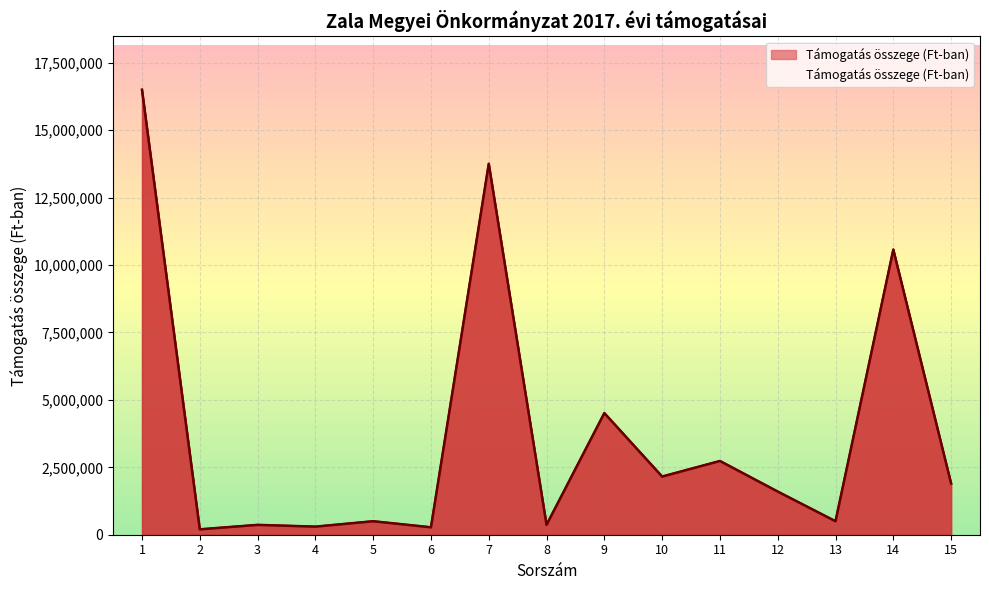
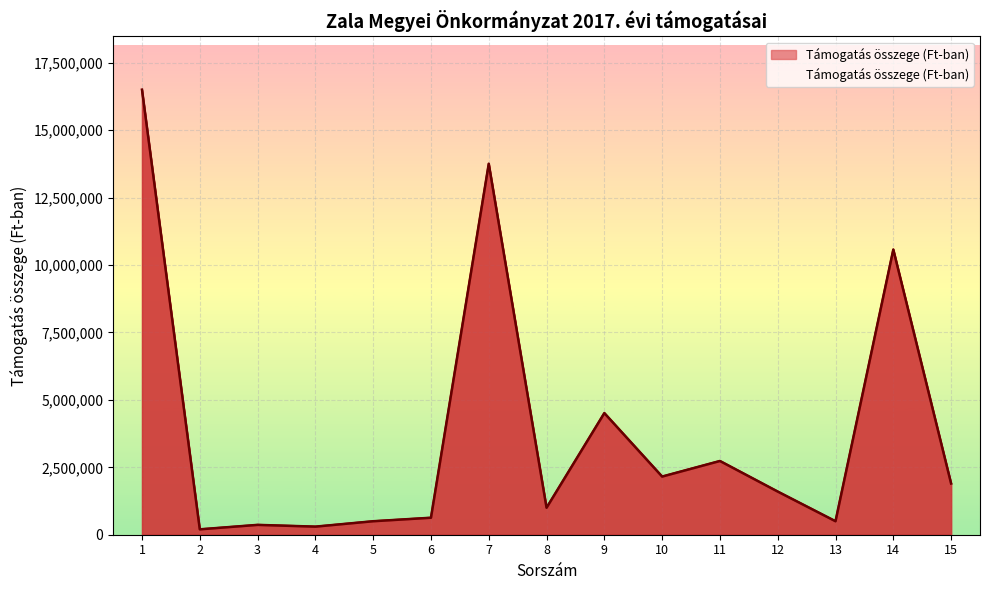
  {
    "1": "16,500,000",
    "2": "200,000",
    "3": "400,000",
    "4": "300,000",
    "5": "500,000",
-   "6": "300,000",
+   "6": "600,000",
    "7": "13,800,000",
-   "8": "400,000",
+   "8": "1,000,000",
    "9": "4,500,000",
    "10": "2,200,000",
    "11": "2,700,000",
    "12": "1,600,000",
    "13": "500,000",
    "14": "10,600,000",
    "15": "1,900,000"
  }
